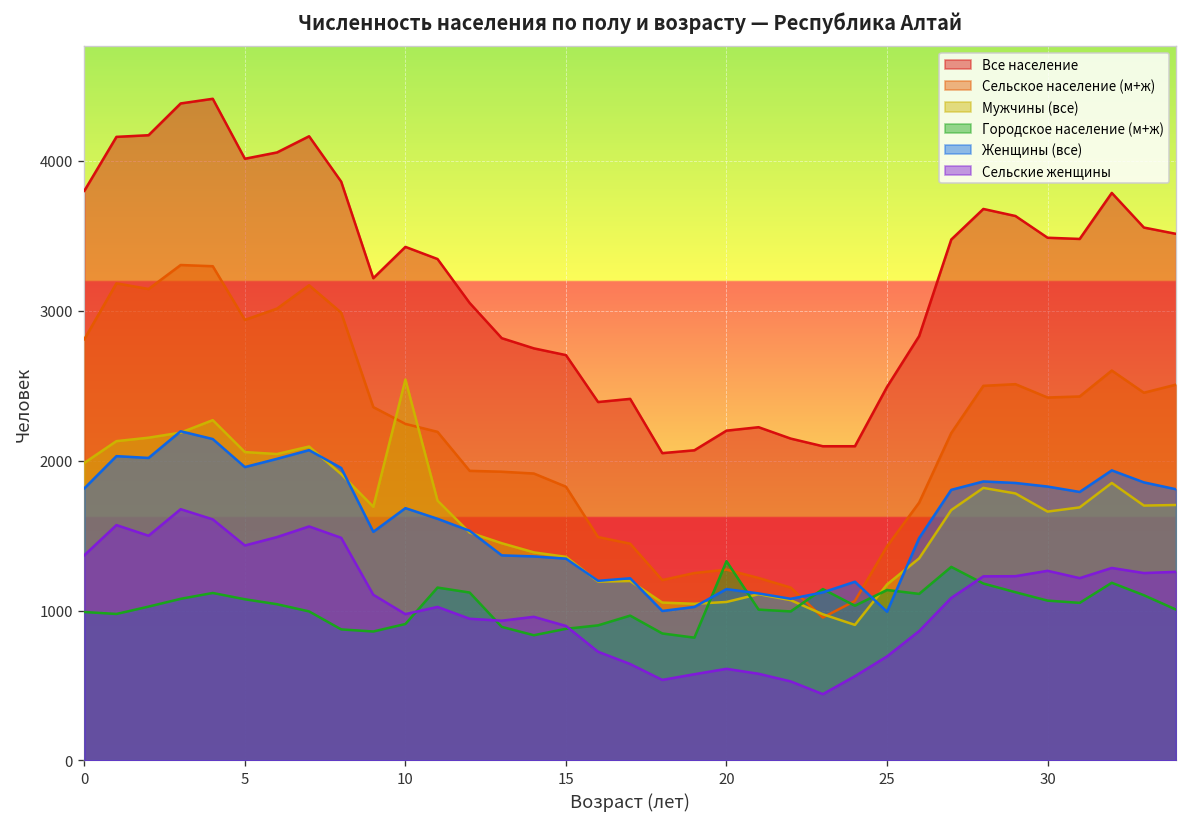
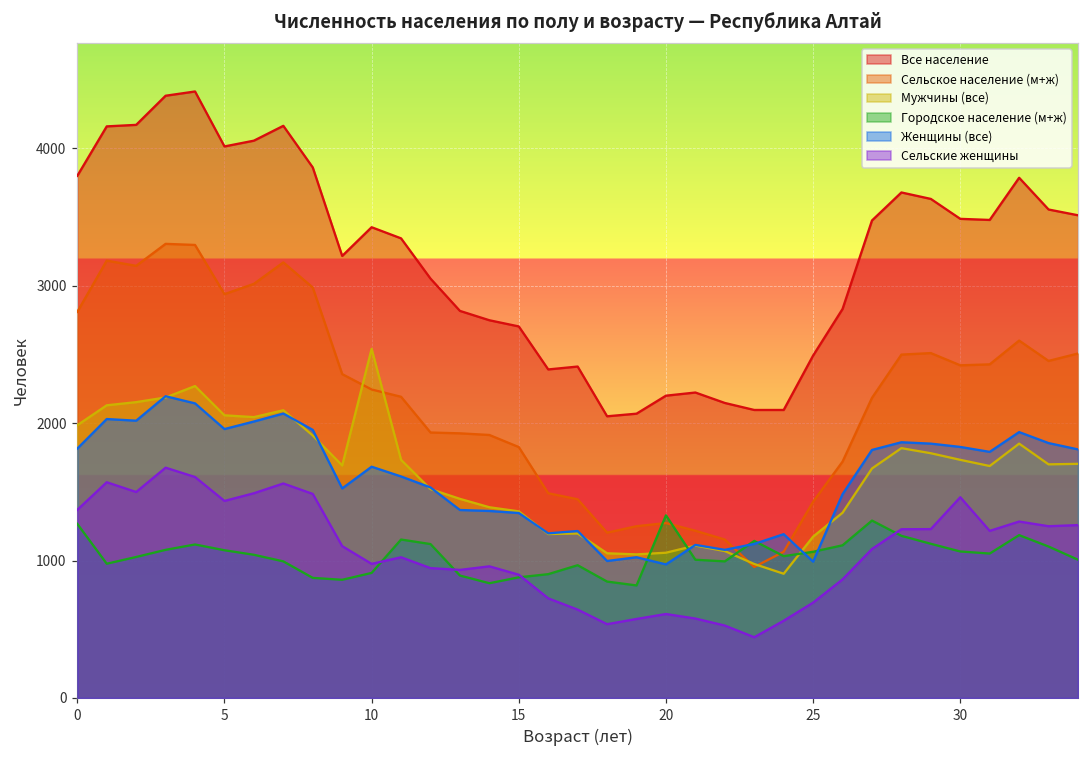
  {
    "Мужчины (все)": {
      "0": 1990,
      "5": 2060,
      "10": 2540,
      "20": 1060,
      "25": 1170,
-     "30": 1660
+     "30": 1730
    },
    "Городское население (м+ж)": {
-     "0": 990,
+     "0": 1270,
      "5": 1080,
      "10": 910,
      "20": 1330,
-     "25": 1140,
+     "25": 1060,
      "30": 1070
    },
    "Женщины (все)": {
      "0": 1820,
      "5": 1960,
      "10": 1680,
-     "20": 1140,
+     "20": 970,
      "25": 990,
      "30": 1830
    },
    "Сельские женщины": {
      "0": 1370,
      "5": 1430,
      "10": 980,
      "20": 610,
      "25": 690,
-     "30": 1270
+     "30": 1460
    }
  }
